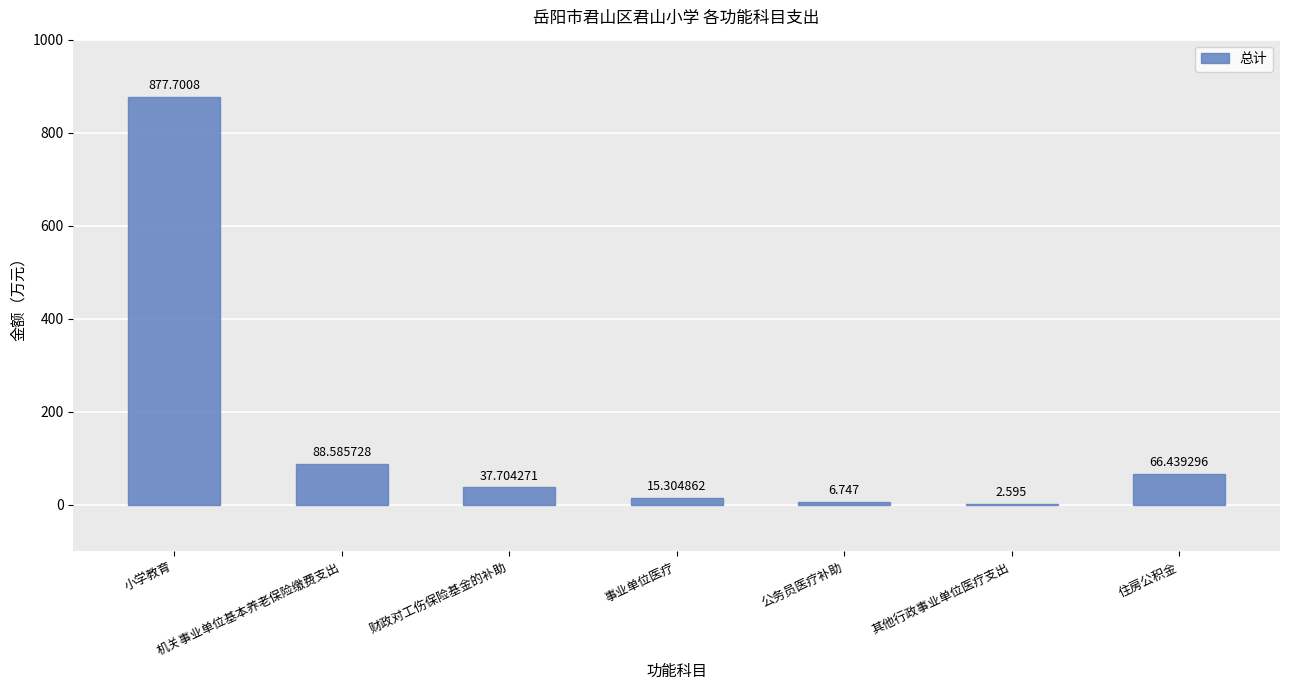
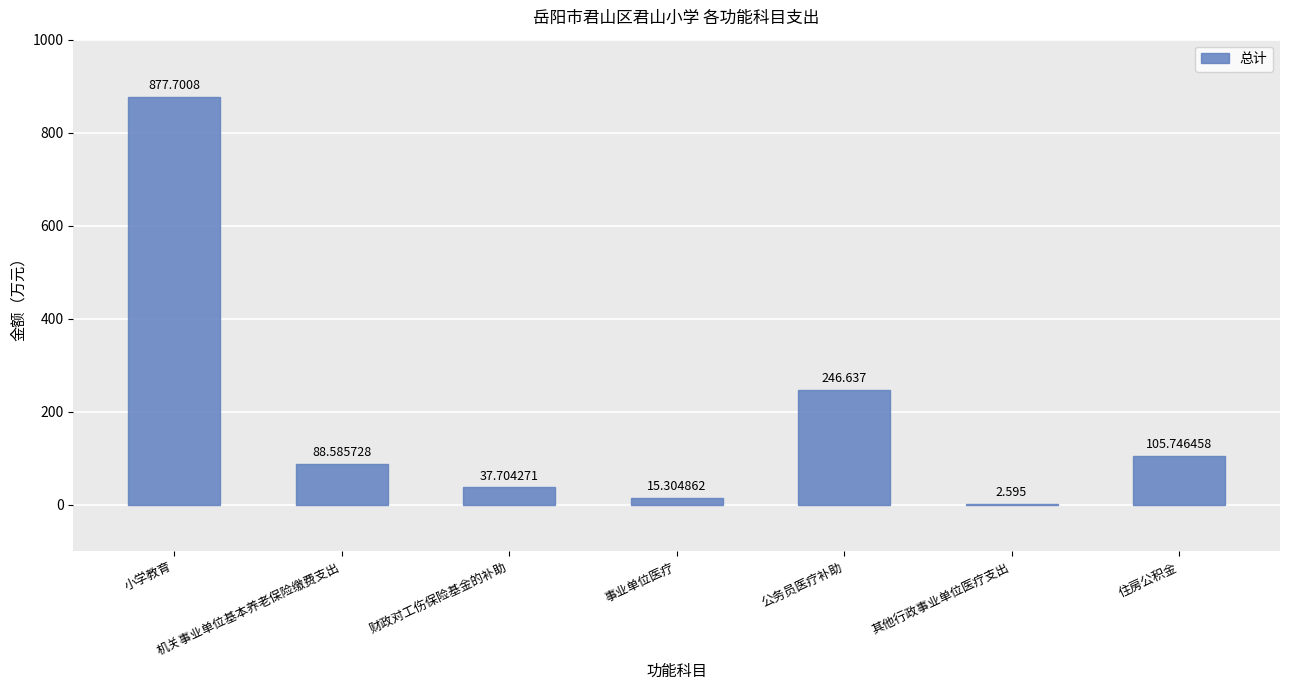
  {
    "小学教育": 877.7008,
    "机关事业单位基本养老保险缴费支出": 88.585728,
    "财政对工伤保险基金的补助": 37.704271,
    "事业单位医疗": 15.304862,
-   "公务员医疗补助": 6.747,
+   "公务员医疗补助": 246.637,
    "其他行政事业单位医疗支出": 2.595,
-   "住房公积金": 66.439296
+   "住房公积金": 105.746458
  }
